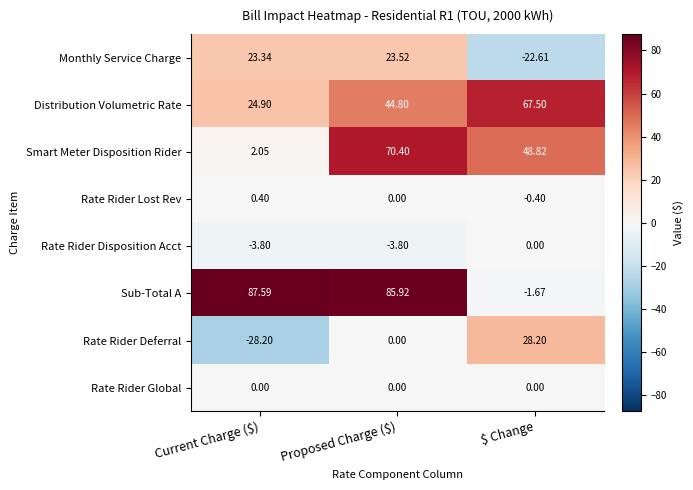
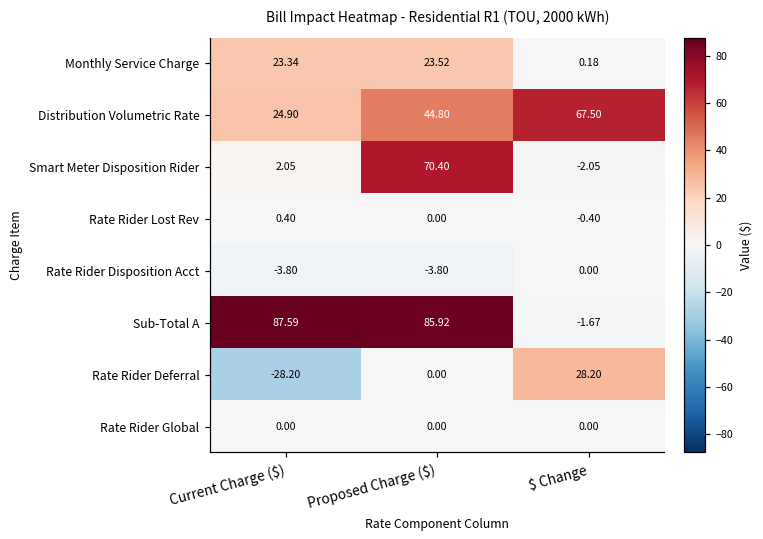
  {
    "Monthly Service Charge": {
      "Current Charge ($)": 23.34,
      "Proposed Charge ($)": 23.52,
-     "$ Change": -22.61
+     "$ Change": 0.18
    },
    "Distribution Volumetric Rate": {
      "Current Charge ($)": 24.90,
      "Proposed Charge ($)": 44.80,
      "$ Change": 67.50
    },
    "Smart Meter Disposition Rider": {
      "Current Charge ($)": 2.05,
      "Proposed Charge ($)": 70.40,
-     "$ Change": 48.82
+     "$ Change": -2.05
    },
    "Rate Rider Lost Rev": {
      "Current Charge ($)": 0.40,
      "Proposed Charge ($)": 0.00,
      "$ Change": -0.40
    },
    "Rate Rider Disposition Acct": {
      "Current Charge ($)": -3.80,
      "Proposed Charge ($)": -3.80,
      "$ Change": 0.00
    },
    "Sub-Total A": {
      "Current Charge ($)": 87.59,
      "Proposed Charge ($)": 85.92,
      "$ Change": -1.67
    },
    "Rate Rider Deferral": {
      "Current Charge ($)": -28.20,
      "Proposed Charge ($)": 0.00,
      "$ Change": 28.20
    },
    "Rate Rider Global": {
      "Current Charge ($)": 0.00,
      "Proposed Charge ($)": 0.00,
      "$ Change": 0.00
    }
  }
